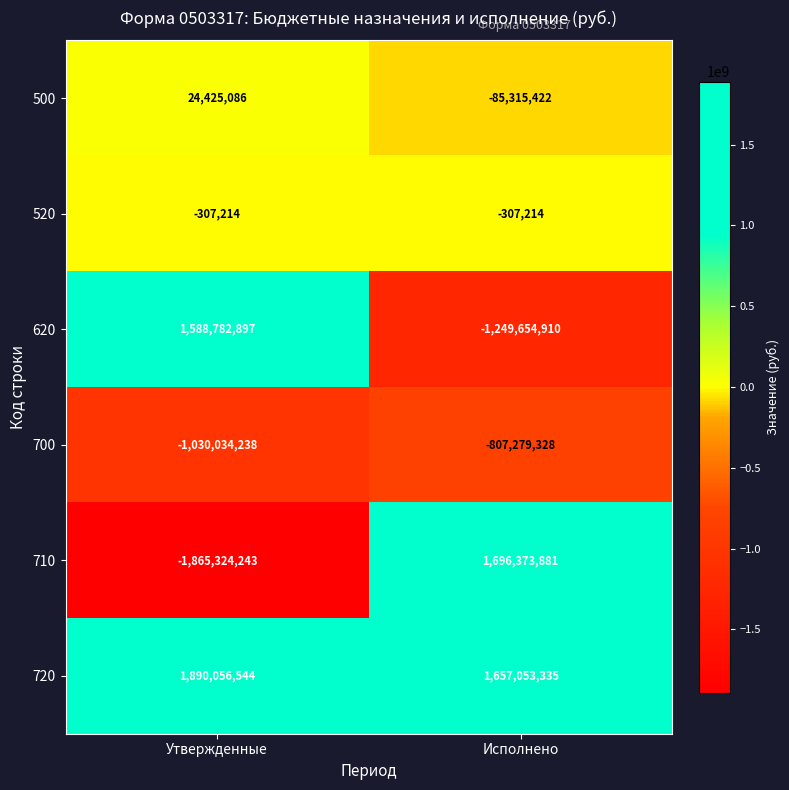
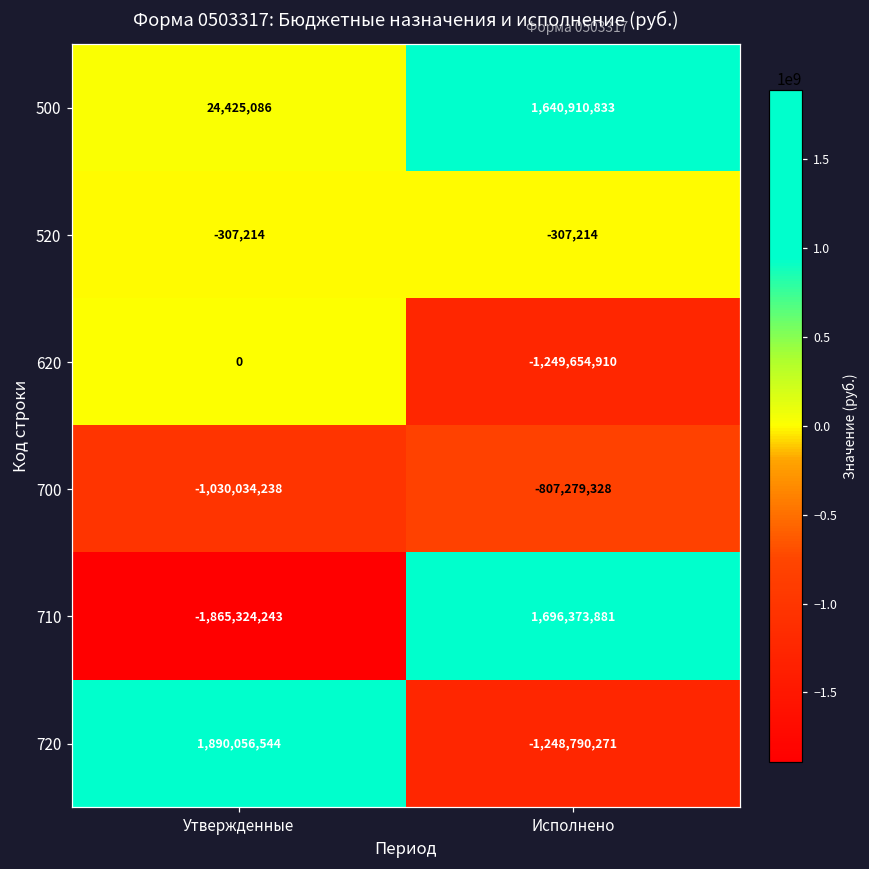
  {
    "500": {
      "Утвержденные": "24,425,086",
-     "Исполнено": "-85,315,422"
+     "Исполнено": "1,640,910,833"
    },
    "520": {
      "Утвержденные": "-307,214",
      "Исполнено": "-307,214"
    },
    "620": {
-     "Утвержденные": "1,588,782,897",
+     "Утвержденные": "0",
      "Исполнено": "-1,249,654,910"
    },
    "700": {
      "Утвержденные": "-1,030,034,238",
      "Исполнено": "-807,279,328"
    },
    "710": {
      "Утвержденные": "-1,865,324,243",
      "Исполнено": "1,696,373,881"
    },
    "720": {
      "Утвержденные": "1,890,056,544",
-     "Исполнено": "1,657,053,335"
+     "Исполнено": "-1,248,790,271"
    }
  }
